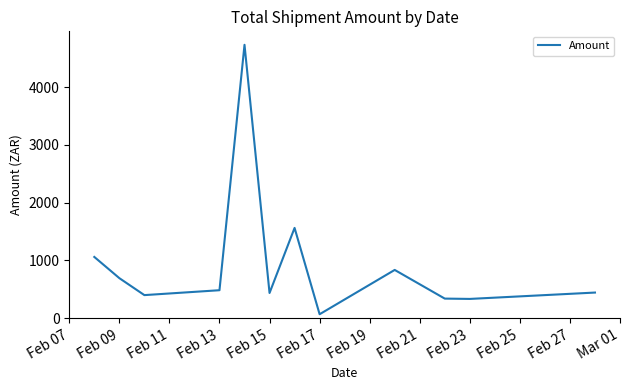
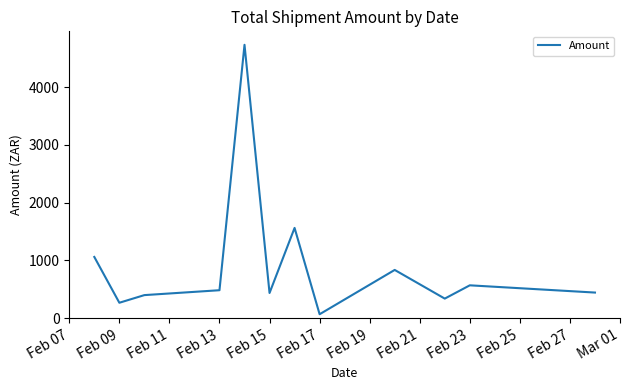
  {
-   "Feb 09": 700,
+   "Feb 09": 300,
    "Feb 13": 500,
    "Feb 15": 400,
    "Feb 17": 100,
-   "Feb 23": 300
+   "Feb 23": 600
  }
